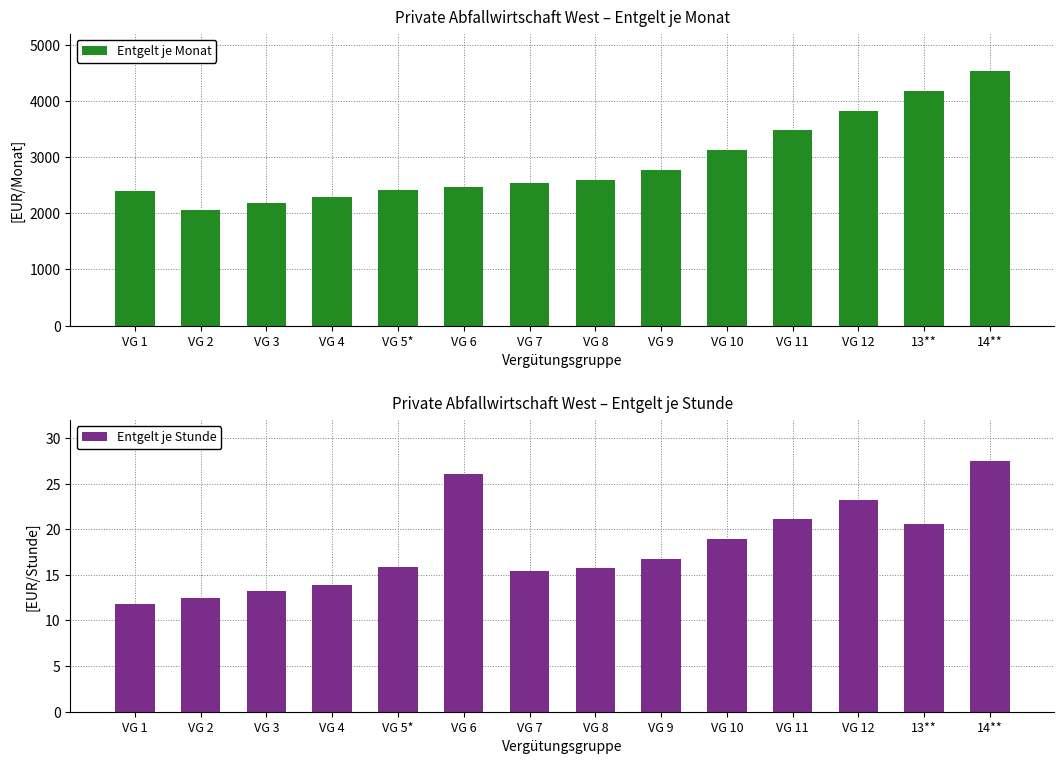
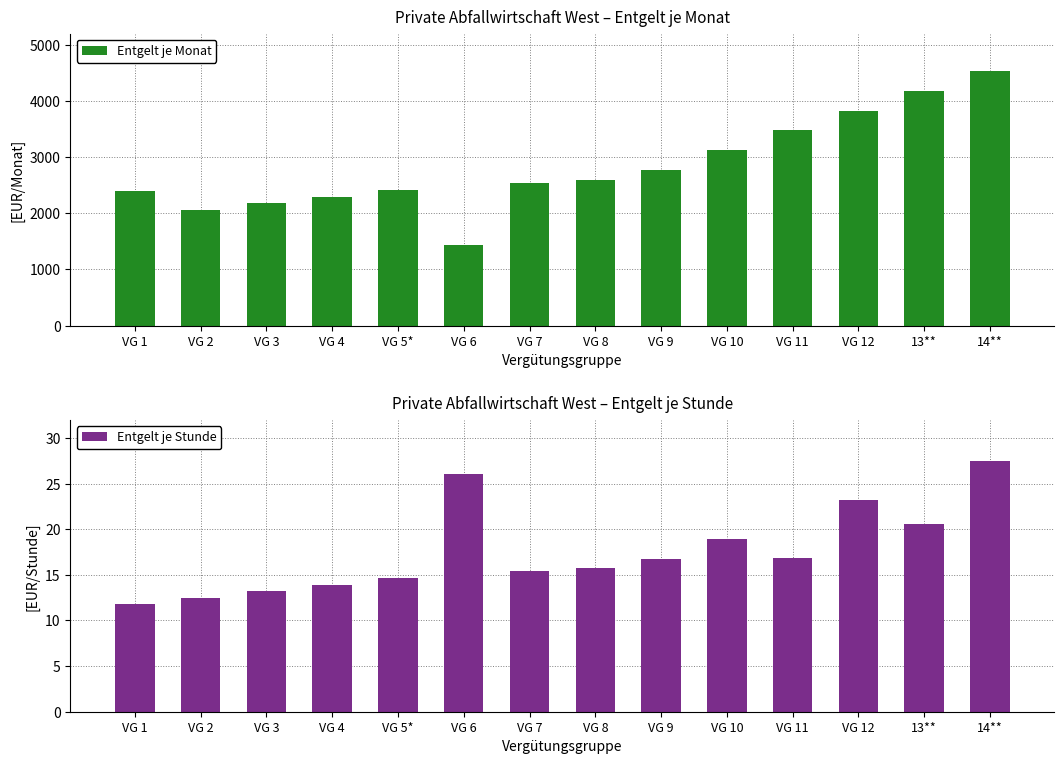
  {
    "Private Abfallwirtschaft West – Entgelt je Monat": {
      "VG 1": 2400,
      "VG 2": 2100,
      "VG 3": 2200,
      "VG 4": 2300,
      "VG 5*": 2400,
-     "VG 6": 2500,
+     "VG 6": 1400,
      "VG 7": 2500,
      "VG 8": 2600,
      "VG 9": 2800,
      "VG 10": 3100,
      "VG 11": 3500,
      "VG 12": 3800,
      "13**": 4200,
      "14**": 4500
    },
    "Private Abfallwirtschaft West – Entgelt je Stunde": {
      "VG 1": 12,
      "VG 2": 13,
      "VG 3": 13,
      "VG 4": 14,
-     "VG 5*": 16,
+     "VG 5*": 15,
      "VG 6": 26,
      "VG 7": 15,
      "VG 8": 16,
      "VG 9": 17,
      "VG 10": 19,
-     "VG 11": 21,
+     "VG 11": 17,
      "VG 12": 23,
      "13**": 21,
      "14**": 28
    }
  }
